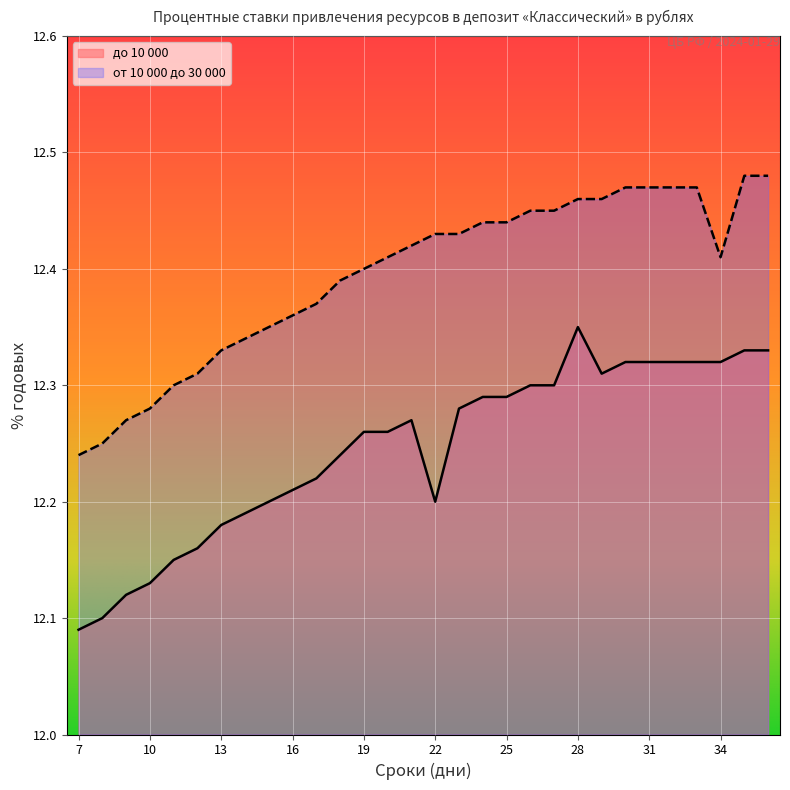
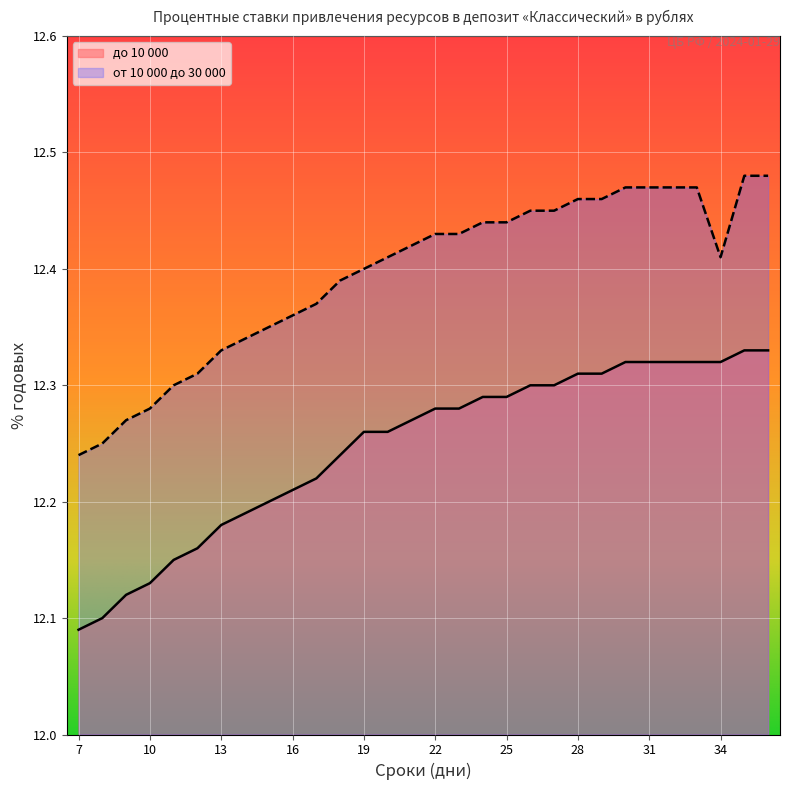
  {
    "до 10 000": {
      "7": 12.09,
      "10": 12.13,
      "13": 12.18,
      "16": 12.21,
      "19": 12.26,
-     "22": 12.20,
+     "22": 12.28,
      "25": 12.29,
-     "28": 12.35,
+     "28": 12.31,
      "31": 12.32,
      "34": 12.32
    },
    "от 10 000 до 30 000": {
      "7": 12.24,
      "10": 12.28,
      "13": 12.33,
      "16": 12.36,
      "19": 12.40,
      "22": 12.43,
      "25": 12.44,
      "28": 12.46,
      "31": 12.47,
      "34": 12.41
    }
  }
